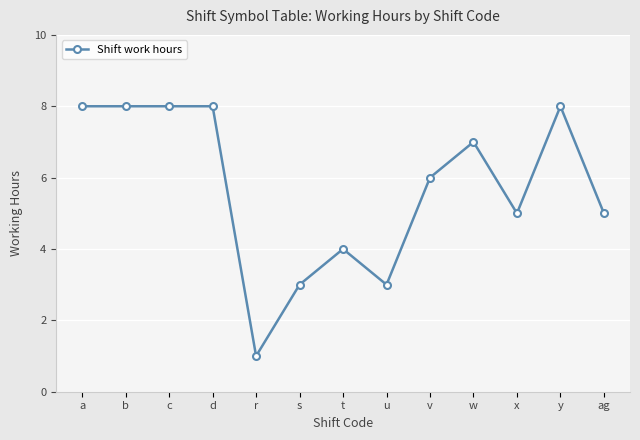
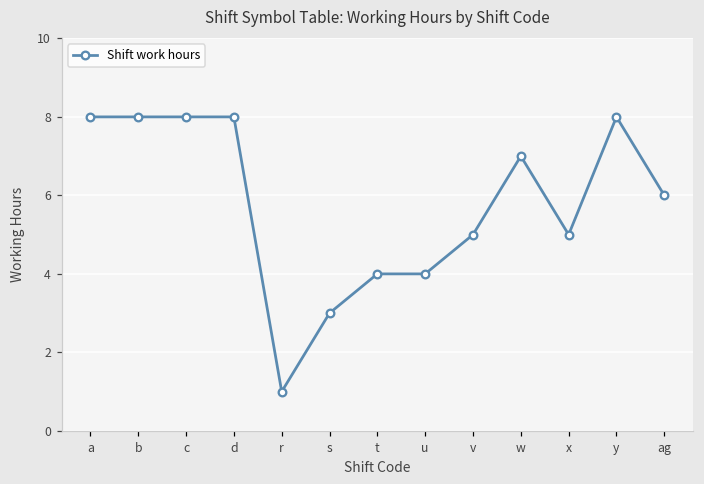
  {
    "a": 8,
    "b": 8,
    "c": 8,
    "d": 8,
    "r": 1,
    "s": 3,
    "t": 4,
-   "u": 3,
-   "v": 6,
+   "u": 4,
+   "v": 5,
    "w": 7,
    "x": 5,
    "y": 8,
-   "ag": 5
+   "ag": 6
  }
